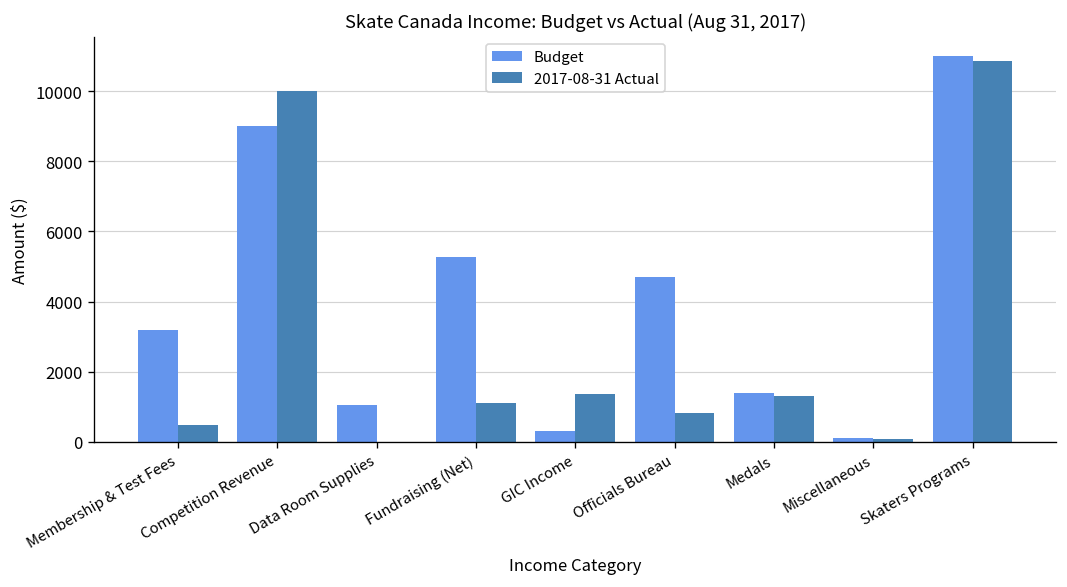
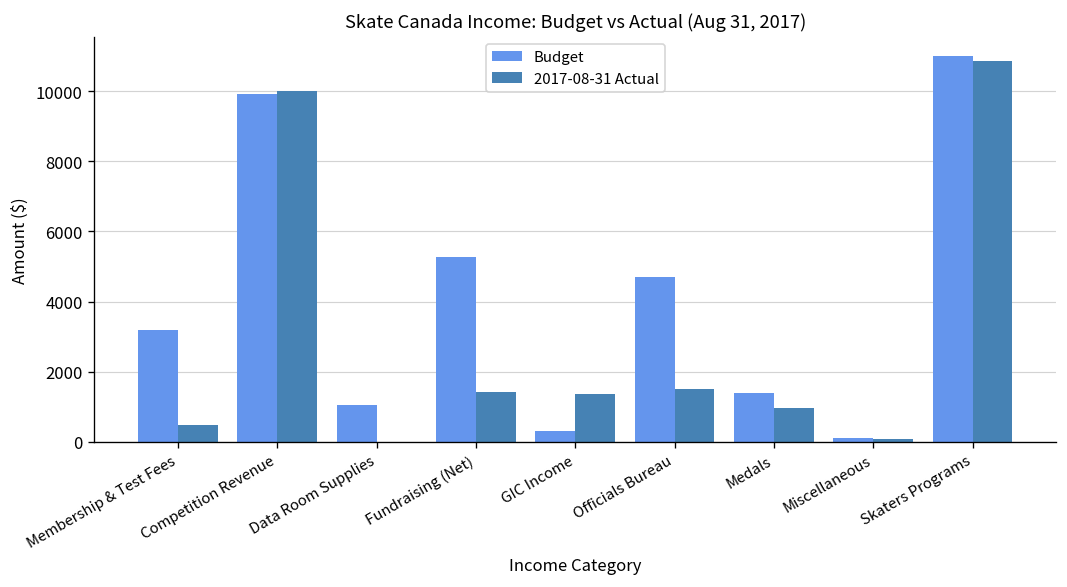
  {
    "Budget": {
      "Membership & Test Fees": 3200,
-     "Competition Revenue": 9000,
+     "Competition Revenue": 9900,
      "Data Room Supplies": 1100,
      "Fundraising (Net)": 5300,
      "GIC Income": 300,
      "Officials Bureau": 4700,
      "Medals": 1400,
      "Miscellaneous": 100,
      "Skaters Programs": 11000
    },
    "2017-08-31 Actual": {
      "Membership & Test Fees": 500,
      "Competition Revenue": 10000,
      "Data Room Supplies": 0,
-     "Fundraising (Net)": 1100,
+     "Fundraising (Net)": 1400,
      "GIC Income": 1400,
-     "Officials Bureau": 800,
-     "Medals": 1300,
+     "Officials Bureau": 1500,
+     "Medals": 1000,
      "Skaters Programs": 10900
    }
  }
